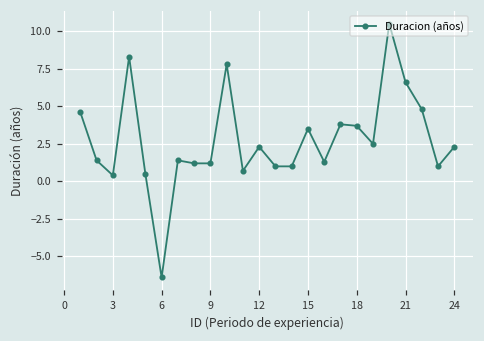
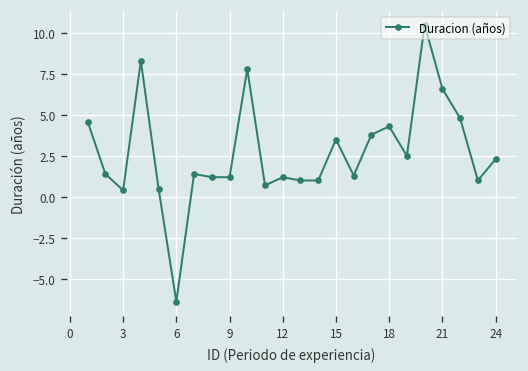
  {
    "3": 0.4,
    "6": -6.4,
    "9": 1.2,
-   "12": 2.3,
+   "12": 1.2,
    "15": 3.5,
-   "18": 3.7,
+   "18": 4.3,
    "21": 6.6,
    "24": 2.3
  }
